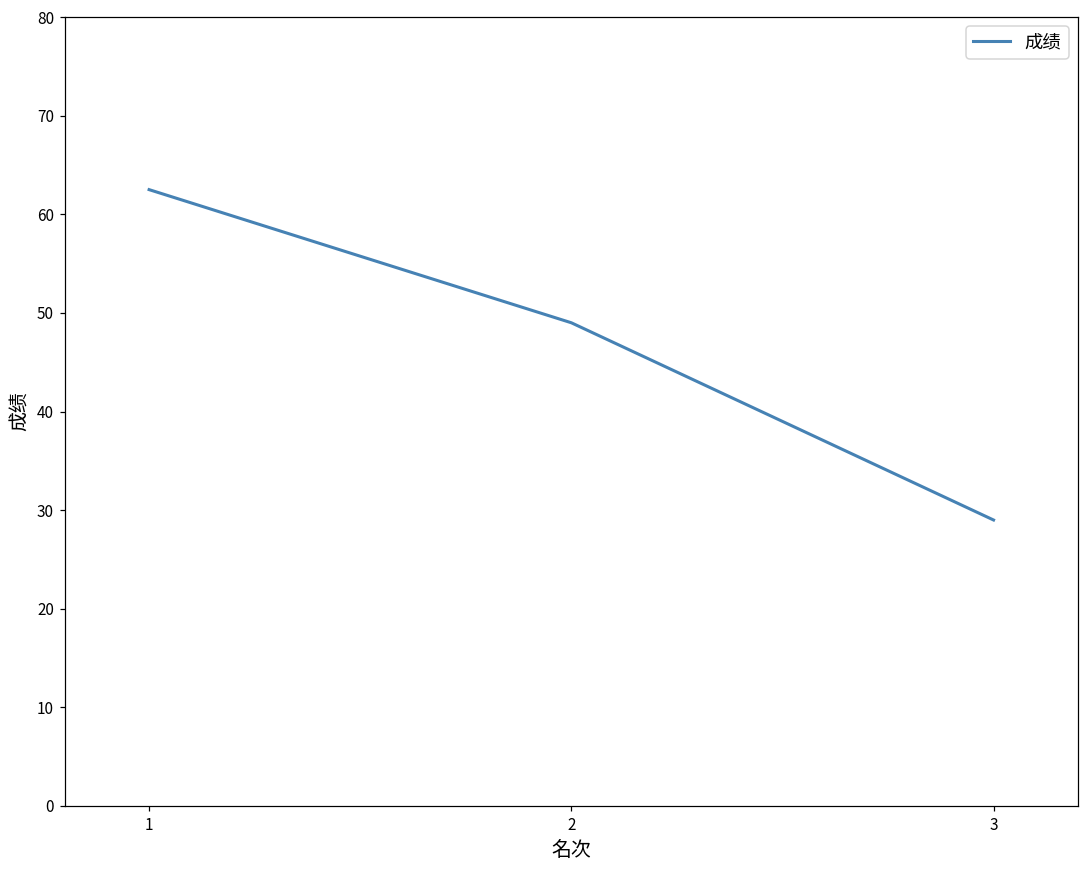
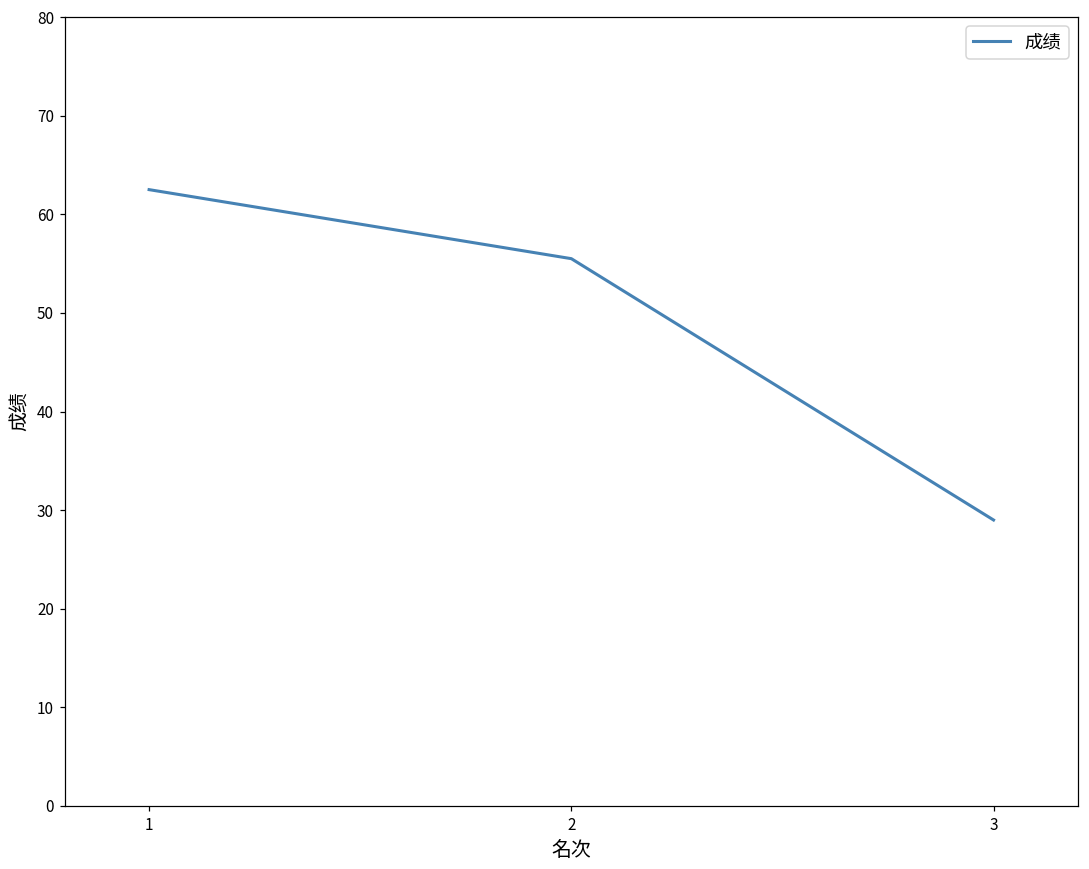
  {
    "1": 63,
-   "2": 49,
+   "2": 56,
    "3": 29
  }
